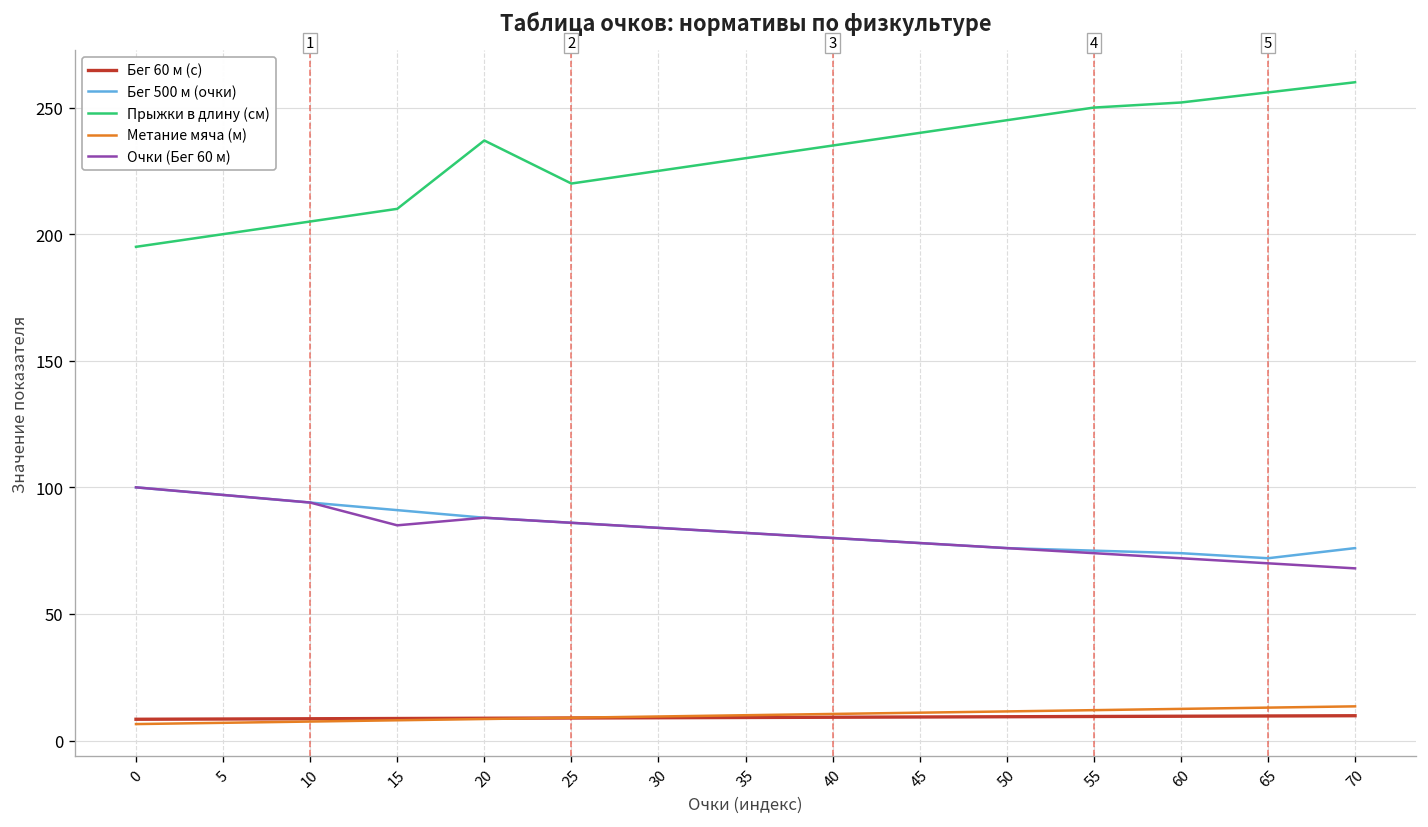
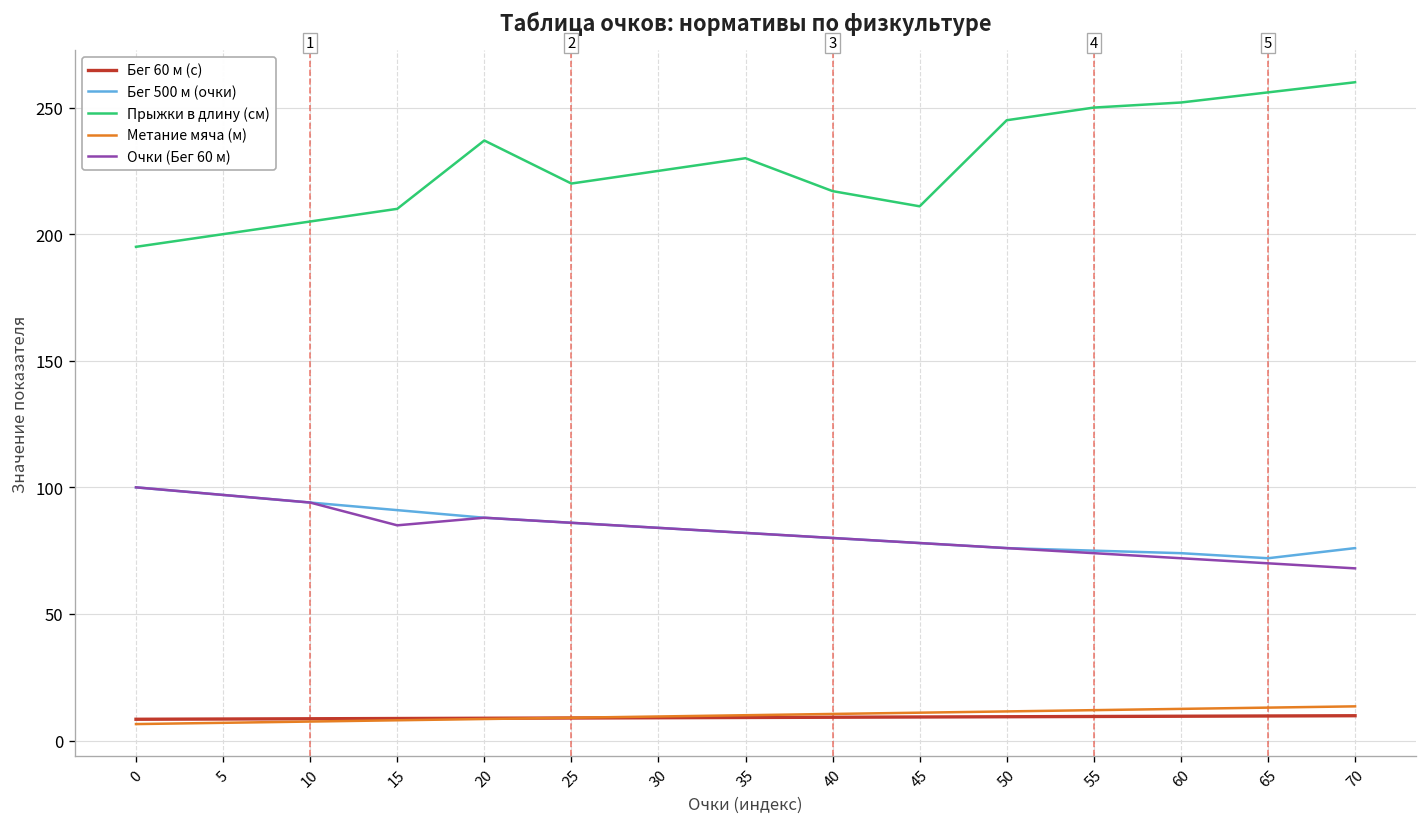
  {
    "Бег 60 м (с)": {
      "0": 8,
      "5": 9,
      "40": 9,
      "45": 9,
      "50": 9,
      "55": 10,
      "60": 10,
      "65": 10,
      "70": 10
    },
    "Бег 500 м (очки)": {
      "15": 91,
      "60": 74,
      "65": 72,
      "70": 76
    },
    "Прыжки в длину (см)": {
      "0": 195,
      "5": 200,
      "10": 205,
      "15": 210,
      "20": 237,
      "25": 220,
      "30": 225,
      "35": 230,
-     "40": 235,
-     "45": 240,
+     "40": 217,
+     "45": 211,
      "50": 245,
      "55": 250,
      "60": 252,
      "65": 256,
      "70": 260
    },
    "Метание мяча (м)": {
      "0": 7,
      "5": 7,
      "40": 11,
      "45": 11,
      "50": 12,
      "55": 12,
      "60": 13,
      "65": 13,
      "70": 14
    },
    "Очки (Бег 60 м)": {
      "15": 85,
      "60": 72,
      "65": 70,
      "70": 68
    }
  }
